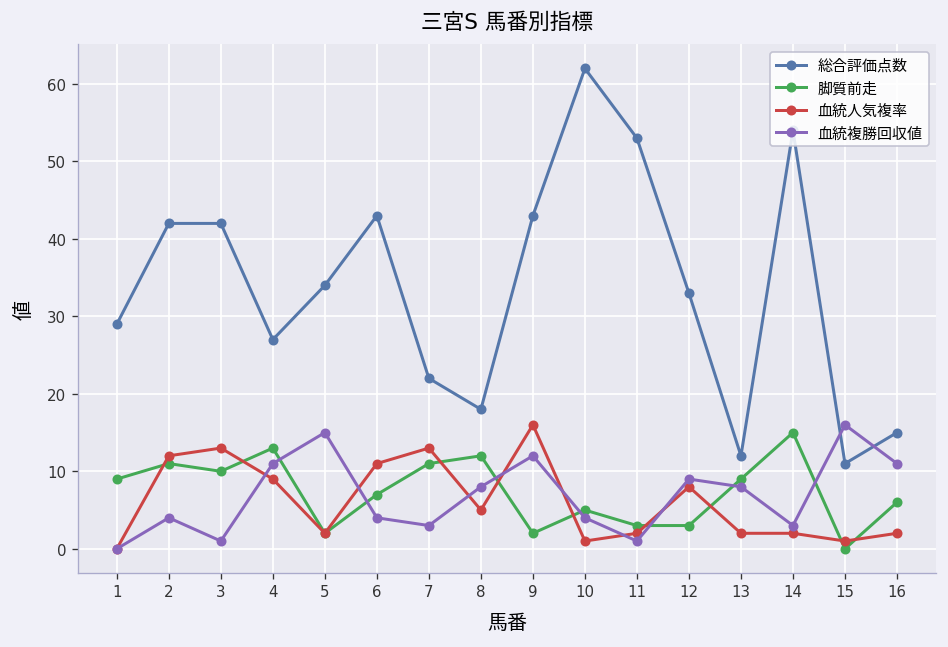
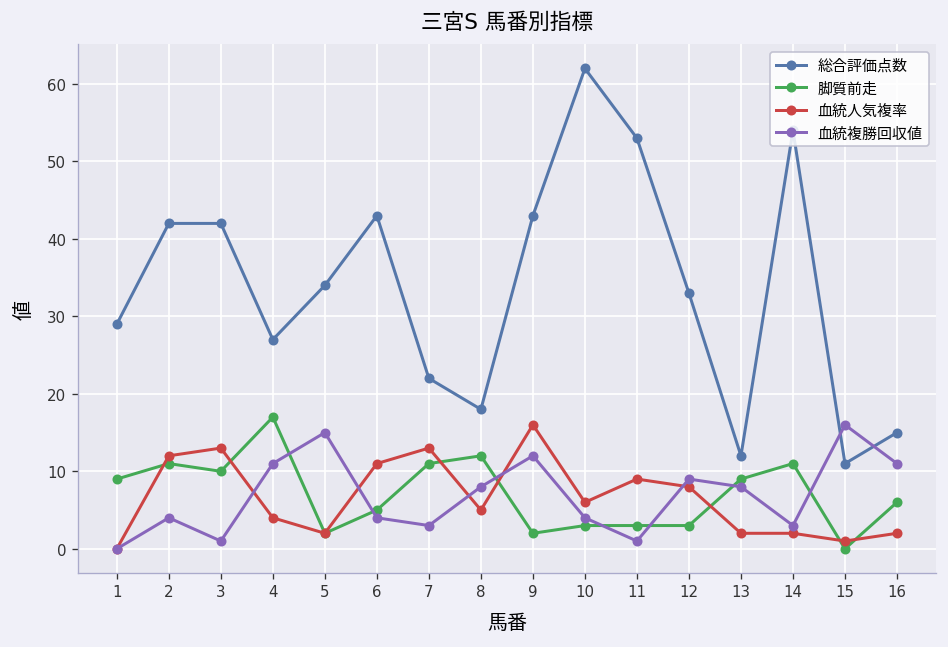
  {
    "脚質前走": {
      "1": 9,
      "2": 11,
      "3": 10,
-     "4": 13,
-     "6": 7,
+     "4": 17,
+     "6": 5,
      "7": 11,
      "8": 12,
      "9": 2,
-     "10": 5,
+     "10": 3,
      "11": 3,
      "12": 3,
      "13": 9,
-     "14": 15,
+     "14": 11,
      "15": 0,
      "16": 6
    },
    "血統人気複率": {
      "2": 12,
      "3": 13,
-     "4": 9,
+     "4": 4,
      "6": 11,
      "7": 13,
      "8": 5,
      "9": 16,
-     "10": 1,
-     "11": 2,
+     "10": 6,
+     "11": 9,
      "12": 8,
      "13": 2,
      "14": 2,
      "15": 1,
      "16": 2
    }
  }
